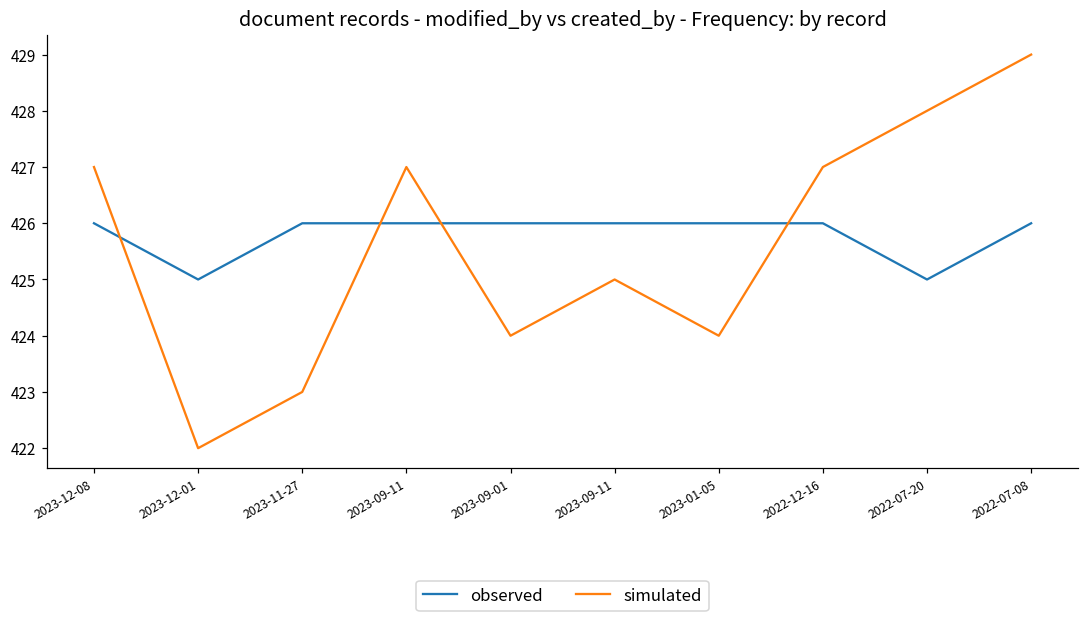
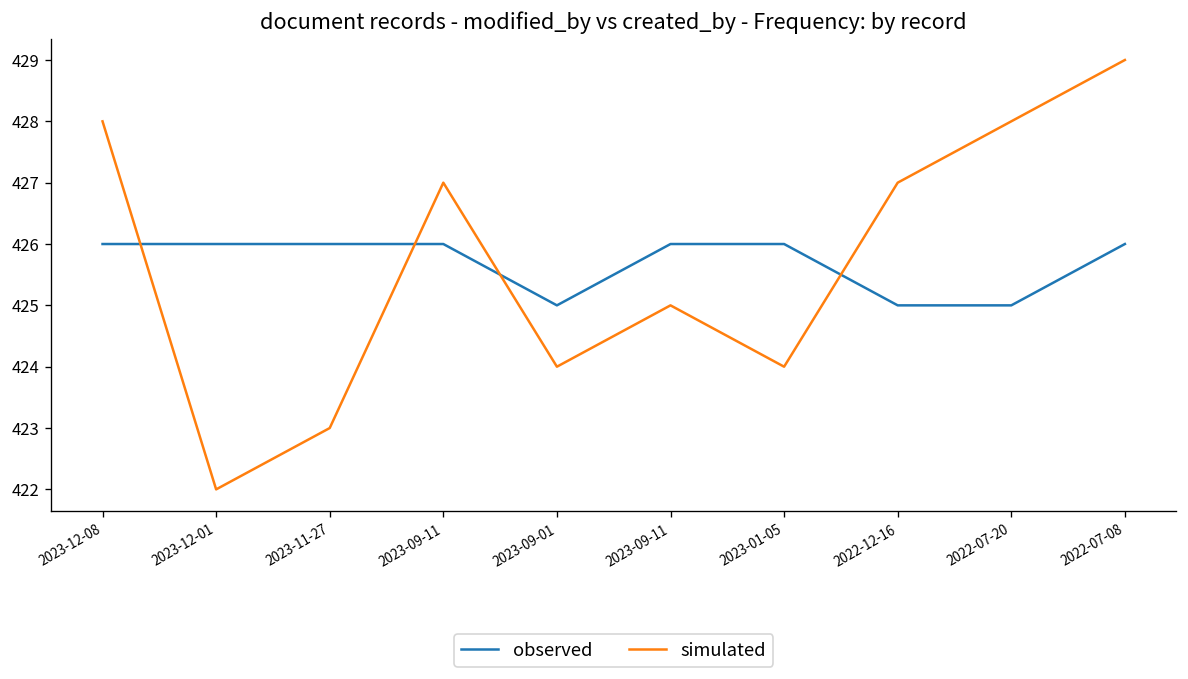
  {
    "observed": {
      "2023-12-08": 426,
-     "2023-12-01": 425,
+     "2023-12-01": 426,
      "2023-11-27": 426,
-     "2023-09-01": 426,
+     "2023-09-01": 425,
      "2023-01-05": 426,
-     "2022-12-16": 426,
+     "2022-12-16": 425,
      "2022-07-20": 425,
      "2022-07-08": 426
    },
    "simulated": {
-     "2023-12-08": 427,
+     "2023-12-08": 428,
      "2023-12-01": 422,
      "2023-11-27": 423,
      "2023-09-01": 424,
      "2023-01-05": 424,
      "2022-12-16": 427,
      "2022-07-20": 428,
      "2022-07-08": 429
    }
  }
